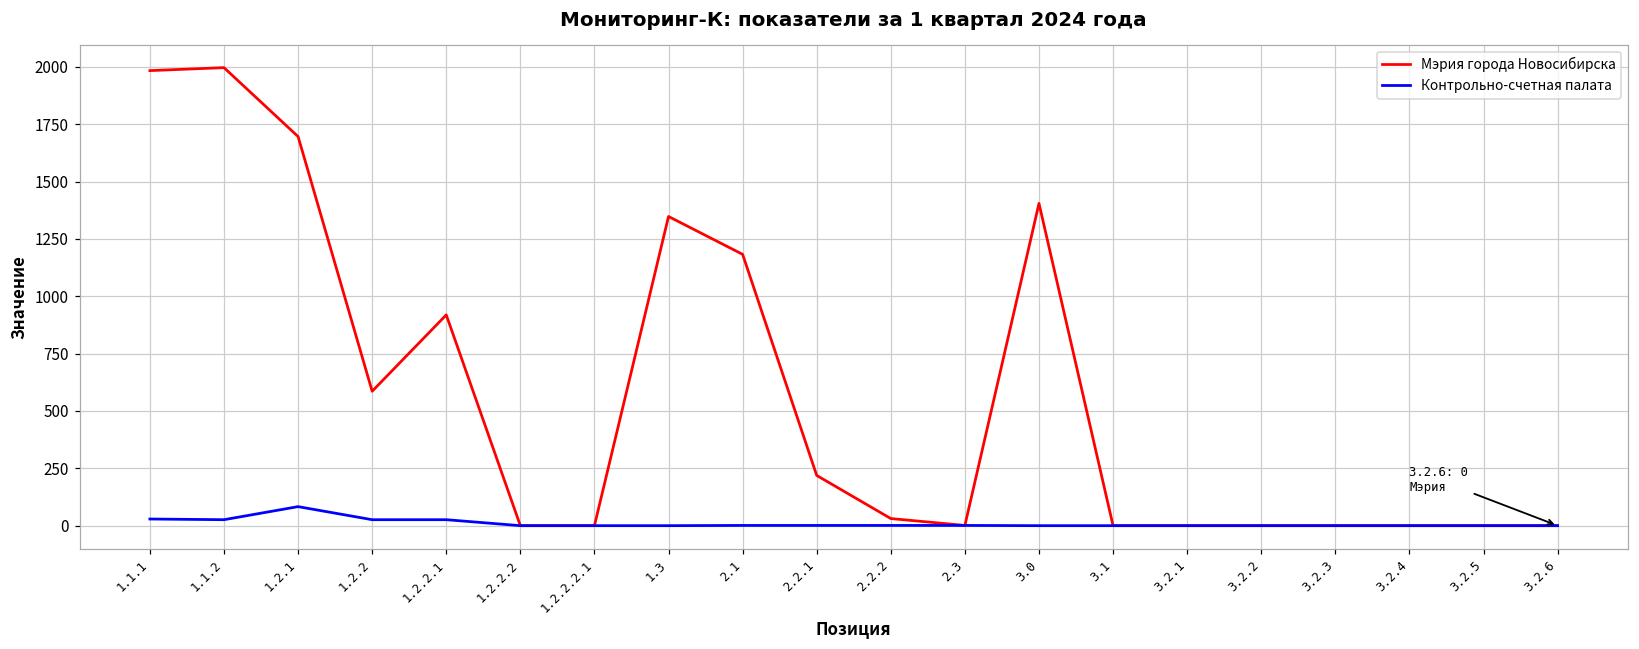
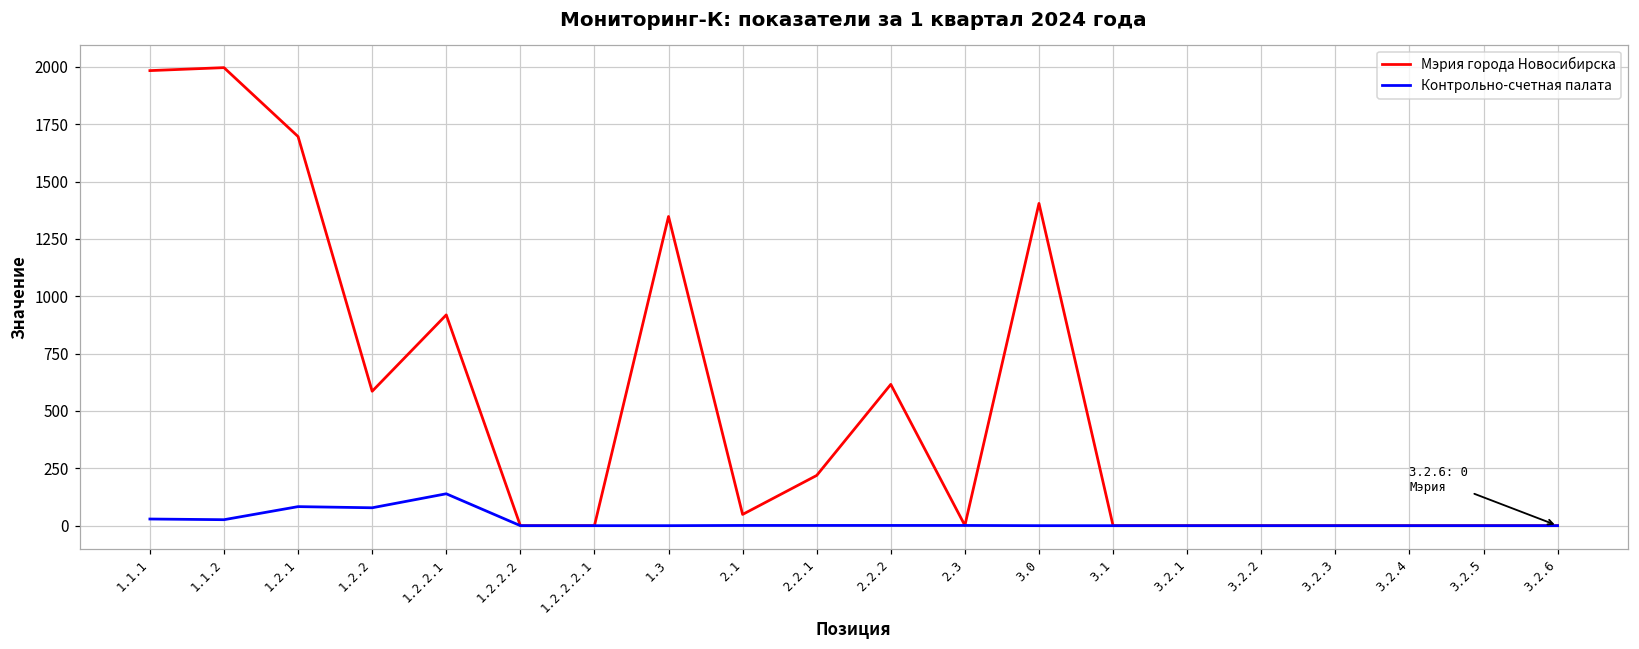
  {
    "Мэрия города Новосибирска": {
      "1.1.1": 1980,
      "1.1.2": 2000,
      "1.2.1": 1700,
      "1.2.2": 590,
      "1.2.2.1": 920,
      "1.3": 1350,
-     "2.1": 1180,
+     "2.1": 50,
      "2.2.1": 220,
-     "2.2.2": 30,
+     "2.2.2": 620,
      "3.0": 1410
    },
    "Контрольно-счетная палата": {
      "1.1.1": 30,
      "1.1.2": 30,
      "1.2.1": 80,
-     "1.2.2": 30,
-     "1.2.2.1": 30,
+     "1.2.2": 80,
+     "1.2.2.1": 140,
      "1.3": 0,
      "2.1": 0,
      "2.2.1": 0,
      "2.2.2": 0,
      "3.0": 0
    }
  }
